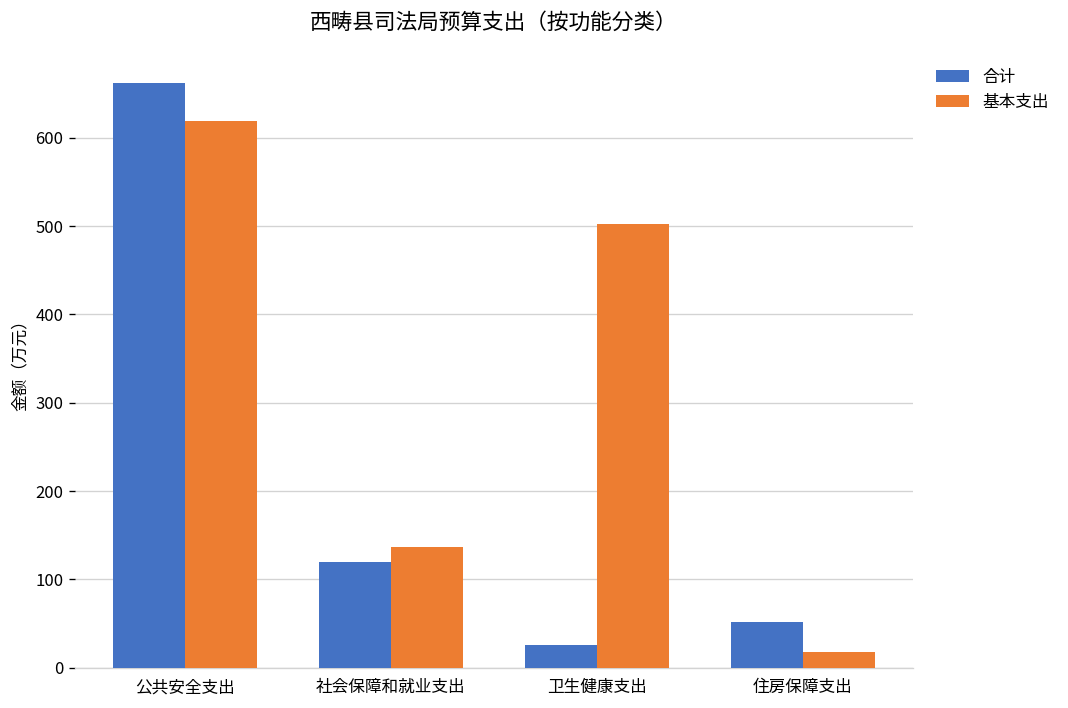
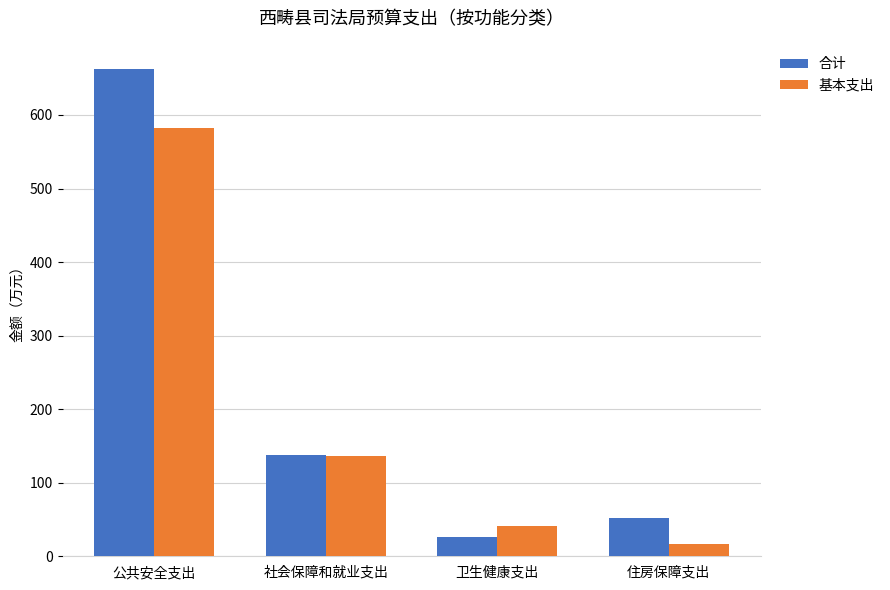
  {
    "合计": {
      "公共安全支出": 660,
-     "社会保障和就业支出": 120,
+     "社会保障和就业支出": 140,
      "卫生健康支出": 30,
      "住房保障支出": 50
    },
    "基本支出": {
-     "公共安全支出": 620,
+     "公共安全支出": 580,
      "社会保障和就业支出": 140,
-     "卫生健康支出": 500,
+     "卫生健康支出": 40,
      "住房保障支出": 20
    }
  }
